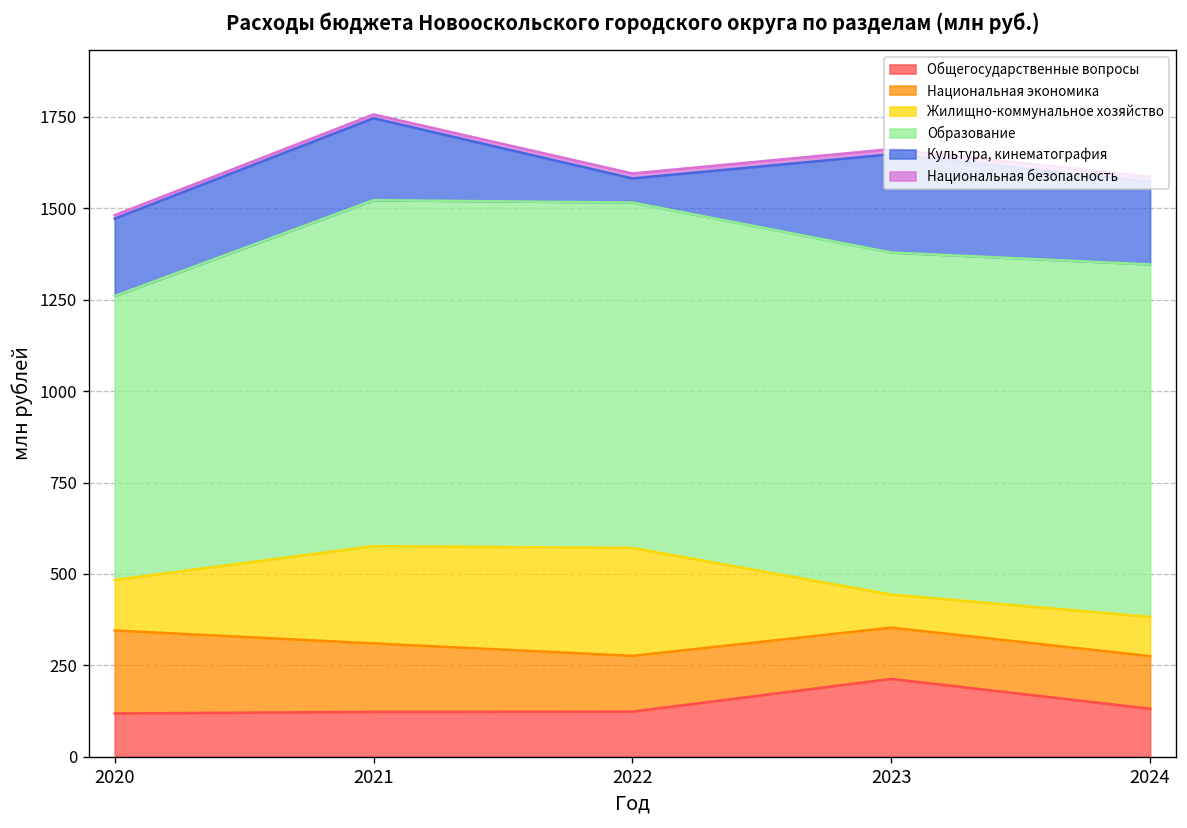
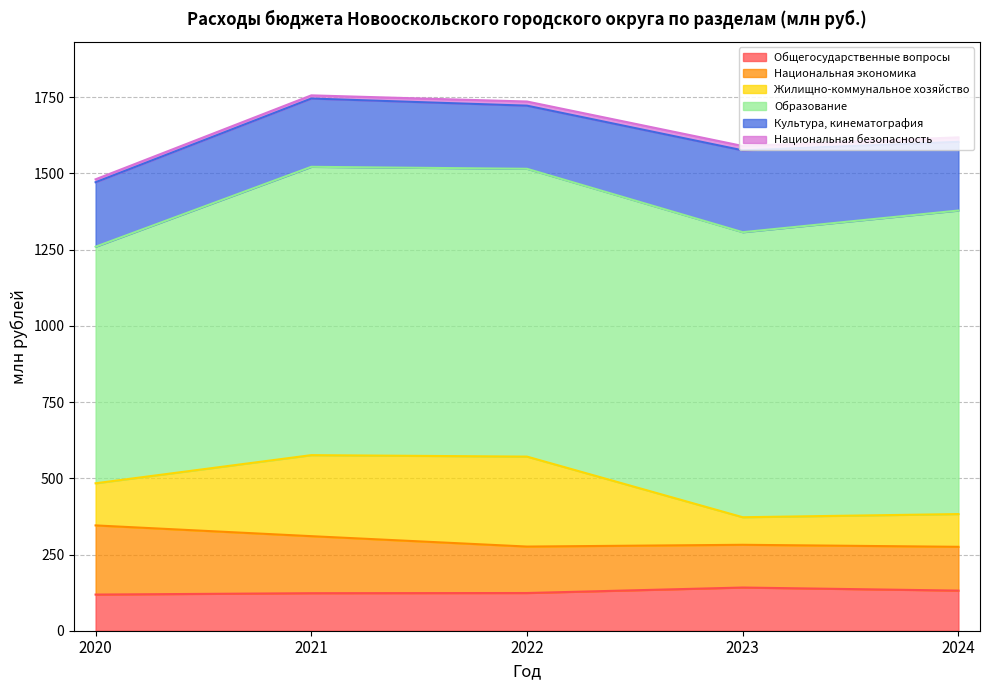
  {
    "Общегосударственные вопросы": {
      "2020": 120,
      "2021": 120,
      "2022": 120,
-     "2023": 210,
+     "2023": 140,
      "2024": 130
    },
    "Национальная экономика": {
      "2020": 230,
      "2021": 190,
      "2022": 150,
      "2023": 140,
      "2024": 140
    },
    "Жилищно-коммунальное хозяйство": {
      "2020": 140,
      "2021": 270,
      "2022": 300,
      "2023": 90,
      "2024": 110
    },
    "Образование": {
      "2020": 780,
      "2021": 950,
      "2022": 940,
      "2023": 940,
-     "2024": 960
+     "2024": 1000
    },
    "Культура, кинематография": {
      "2020": 210,
      "2021": 220,
-     "2022": 70
+     "2022": 210
    },
    "Национальная безопасность": {
      "2020": 10,
      "2021": 10,
      "2022": 10
    }
  }
